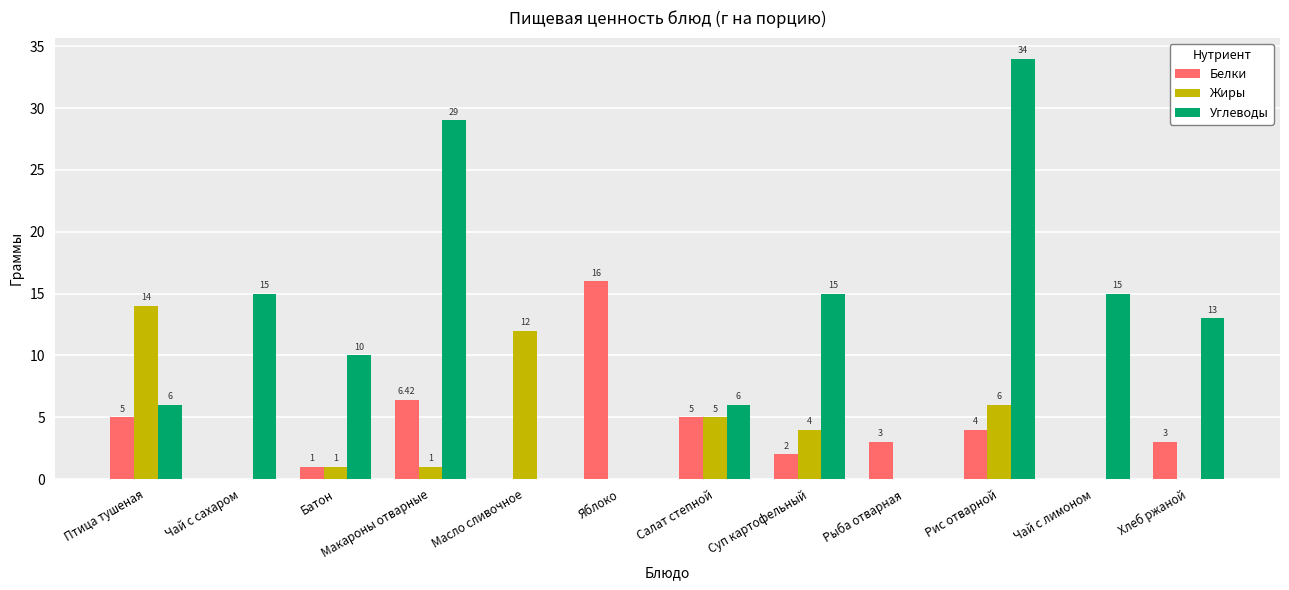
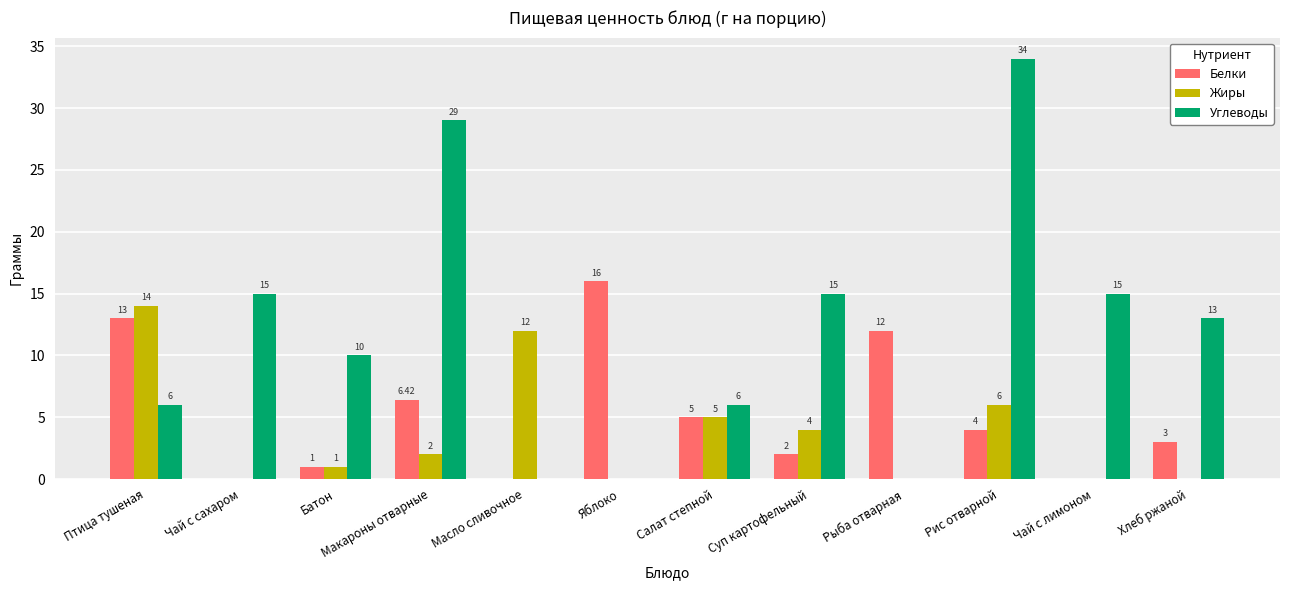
  {
    "Белки": {
-     "Птица тушеная": 5,
+     "Птица тушеная": 13,
      "Батон": 1,
      "Макароны отварные": 6.42,
      "Яблоко": 16,
      "Салат степной": 5,
      "Суп картофельный": 2,
-     "Рыба отварная": 3,
+     "Рыба отварная": 12,
      "Рис отварной": 4,
      "Хлеб ржаной": 3
    },
    "Жиры": {
      "Птица тушеная": 14,
      "Батон": 1,
-     "Макароны отварные": 1,
+     "Макароны отварные": 2,
      "Масло сливочное": 12,
      "Салат степной": 5,
      "Суп картофельный": 4,
      "Рис отварной": 6
    },
    "Углеводы": {
      "Птица тушеная": 6,
      "Чай с сахаром": 15,
      "Батон": 10,
      "Макароны отварные": 29,
      "Салат степной": 6,
      "Суп картофельный": 15,
      "Рис отварной": 34,
      "Чай с лимоном": 15,
      "Хлеб ржаной": 13
    }
  }
